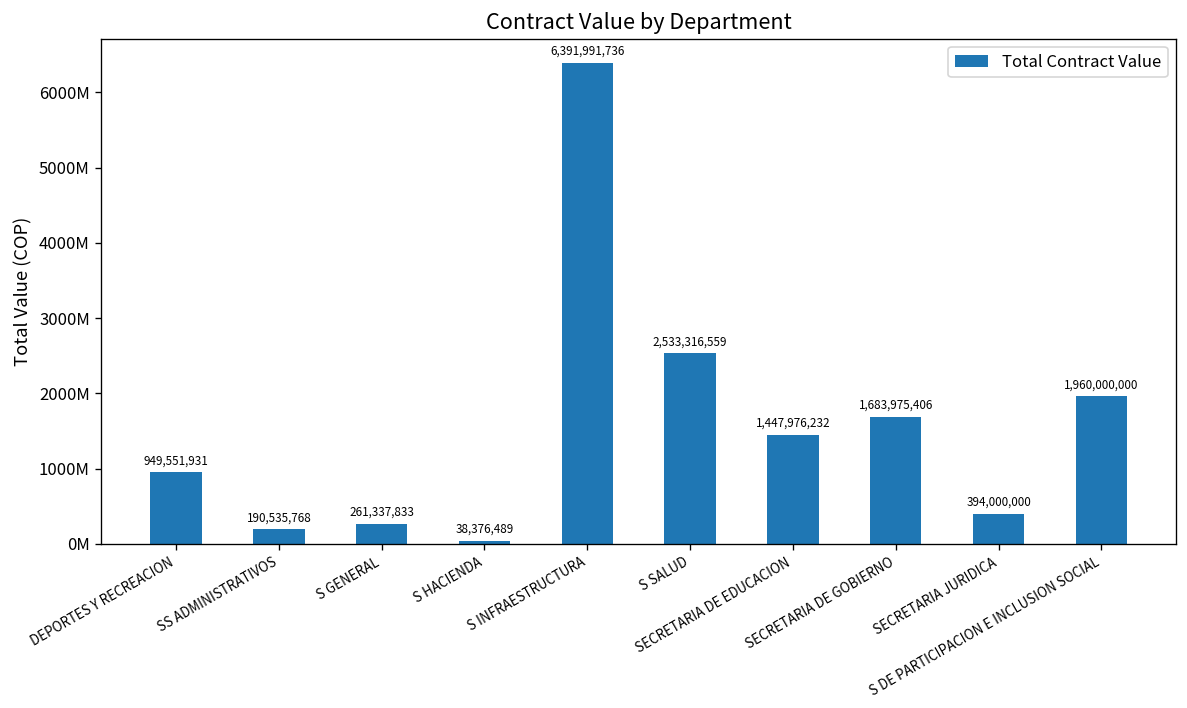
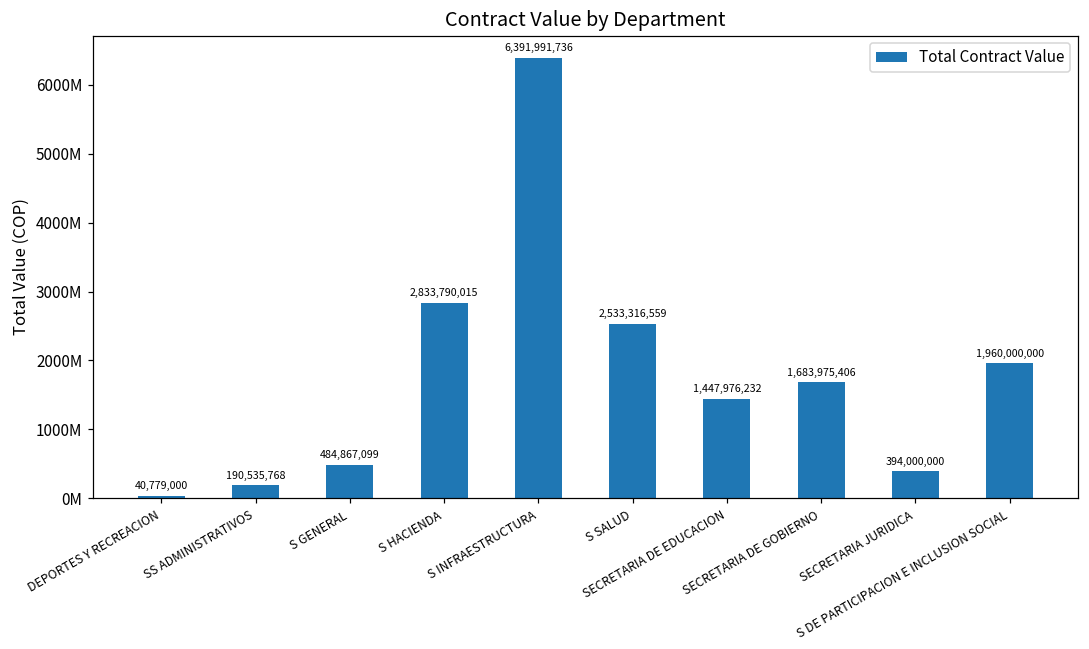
  {
-   "DEPORTES Y RECREACION": "949,551,931",
+   "DEPORTES Y RECREACION": "40,779,000",
    "SS ADMINISTRATIVOS": "190,535,768",
-   "S GENERAL": "261,337,833",
-   "S HACIENDA": "38,376,489",
+   "S GENERAL": "484,867,099",
+   "S HACIENDA": "2,833,790,015",
    "S INFRAESTRUCTURA": "6,391,991,736",
    "S SALUD": "2,533,316,559",
    "SECRETARIA DE EDUCACION": "1,447,976,232",
    "SECRETARIA DE GOBIERNO": "1,683,975,406",
    "SECRETARIA JURIDICA": "394,000,000",
    "S DE PARTICIPACION E INCLUSION SOCIAL": "1,960,000,000"
  }
